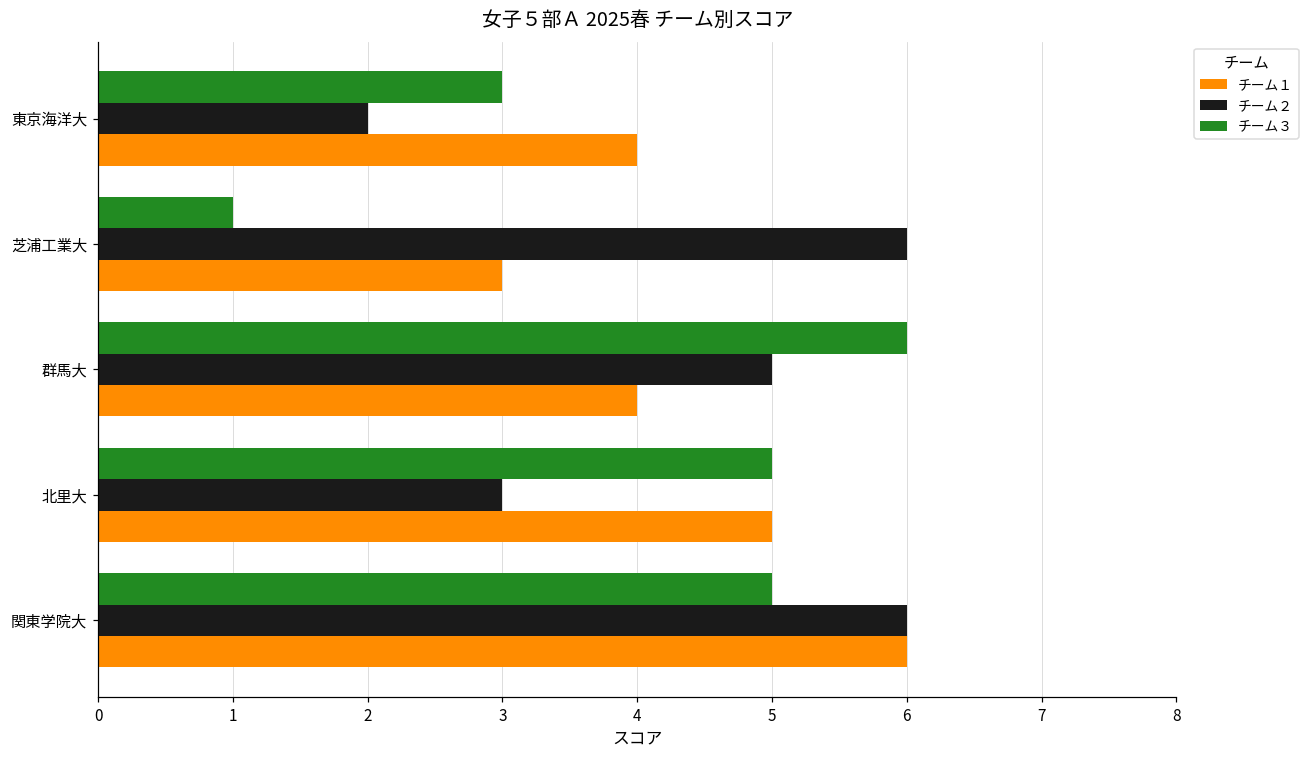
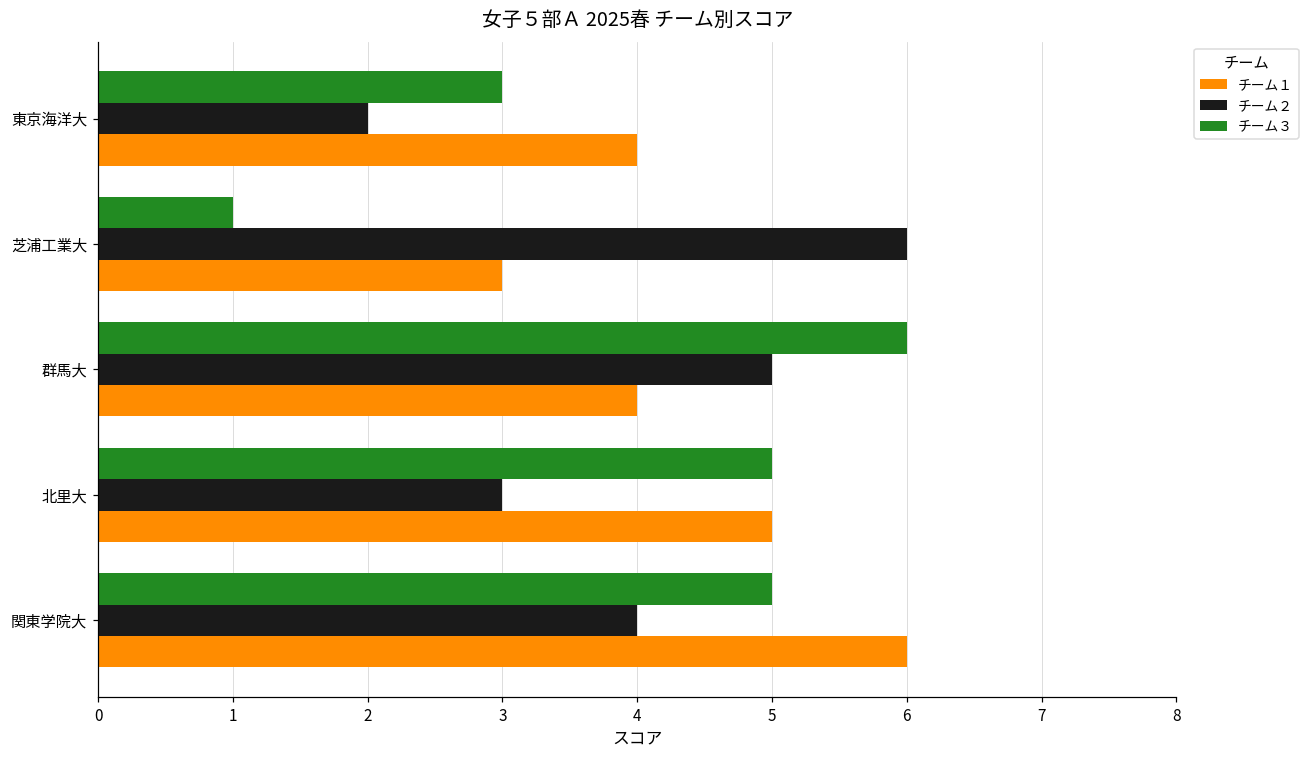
  {
    "チーム１": {
      "東京海洋大": 4,
      "芝浦工業大": 3,
      "群馬大": 4,
      "北里大": 5,
      "関東学院大": 6
    },
    "チーム２": {
      "東京海洋大": 2,
      "芝浦工業大": 6,
      "群馬大": 5,
      "北里大": 3,
-     "関東学院大": 6
+     "関東学院大": 4
    },
    "チーム３": {
      "東京海洋大": 3,
      "芝浦工業大": 1,
      "群馬大": 6,
      "北里大": 5,
      "関東学院大": 5
    }
  }
